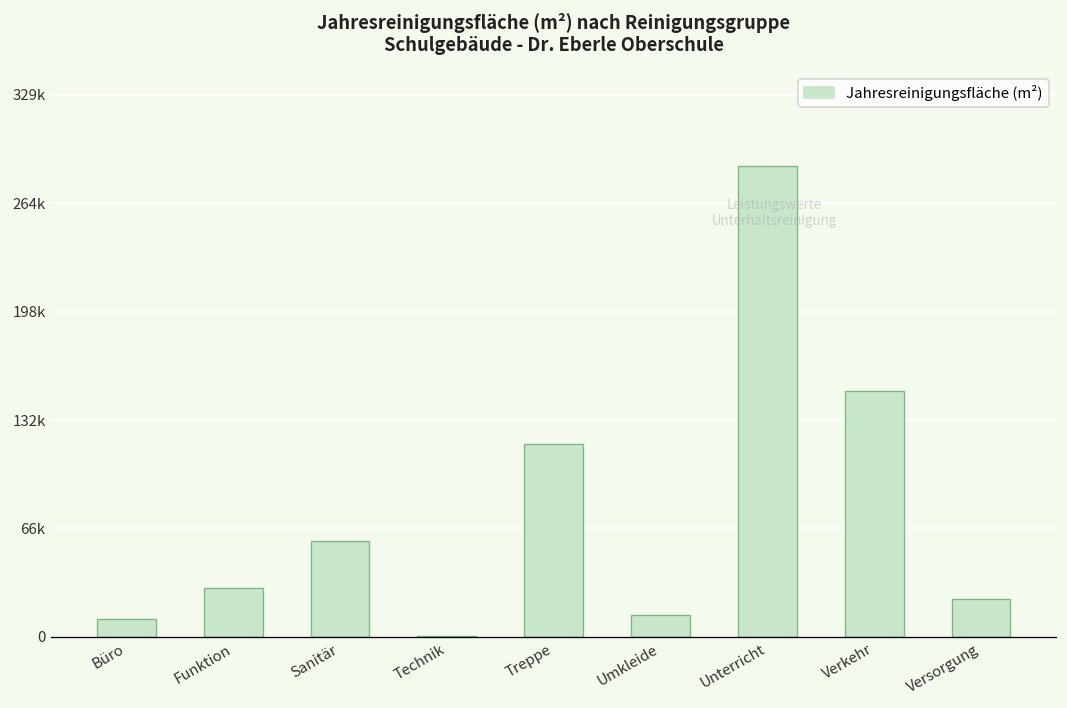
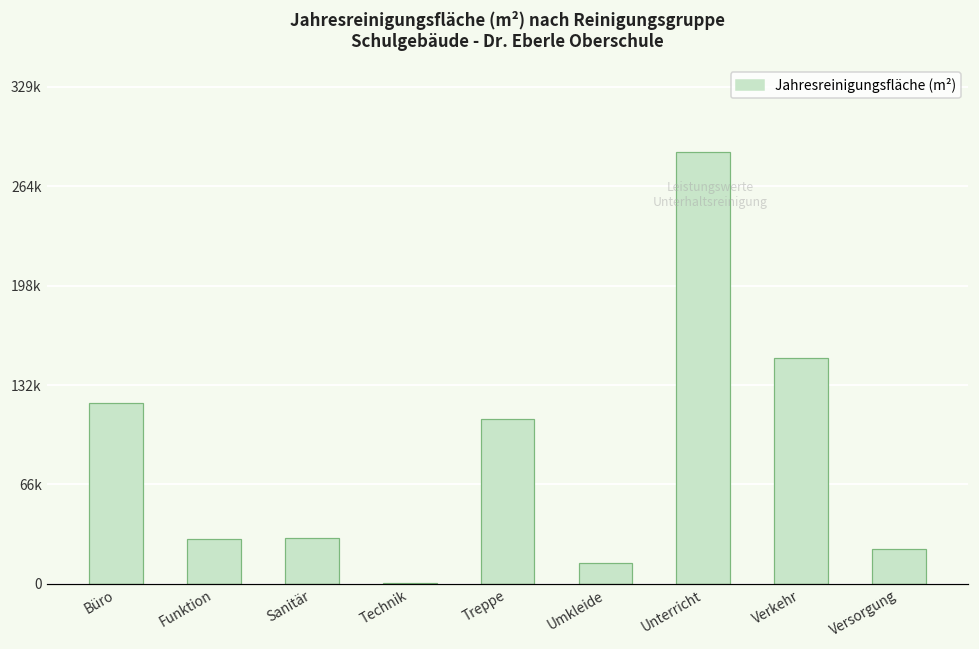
  {
-   "Büro": 11000,
+   "Büro": 120000,
    "Funktion": 29000,
-   "Sanitär": 59000,
-   "Treppe": 117000,
+   "Sanitär": 30000,
+   "Treppe": 109000,
    "Umkleide": 13000,
    "Unterricht": 286000,
    "Verkehr": 149000,
    "Versorgung": 23000
  }
